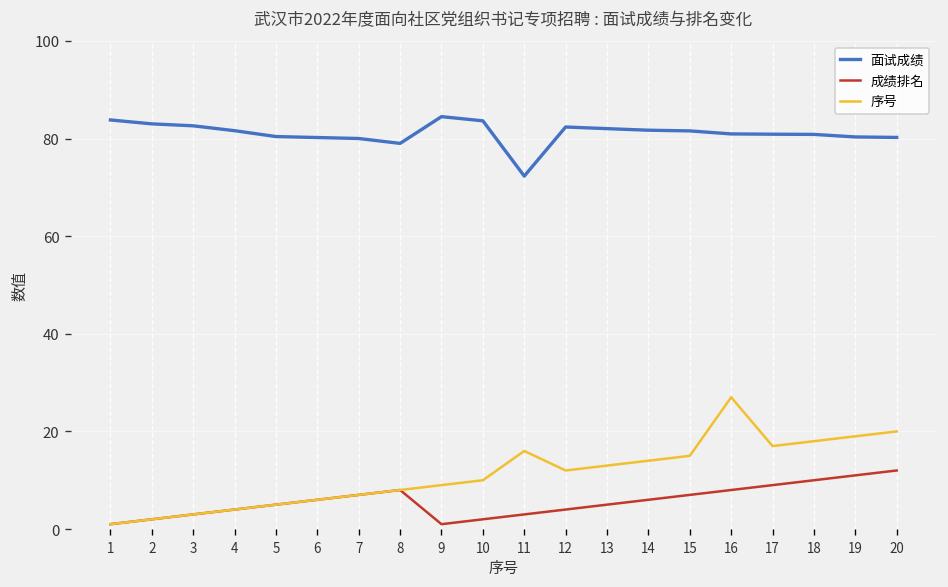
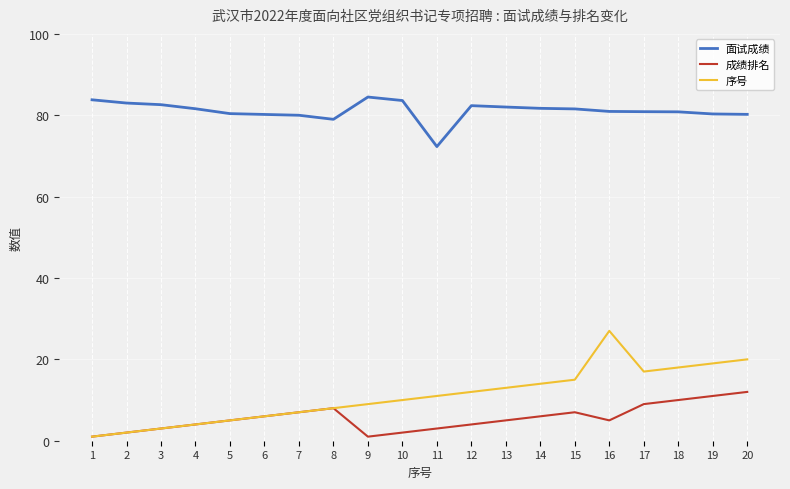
  {
    "面试成绩": {
      "1": 84,
      "2": 83,
      "3": 83,
      "4": 82,
      "5": 80,
      "6": 80,
      "7": 80,
      "8": 79,
      "9": 84,
      "10": 84,
      "11": 72,
      "12": 82,
      "13": 82,
      "14": 82,
      "15": 82,
      "16": 81,
      "17": 81,
      "18": 81,
      "19": 80,
      "20": 80
    },
    "成绩排名": {
      "9": 1,
      "10": 2,
      "11": 3,
      "12": 4,
      "13": 5,
      "14": 6,
      "15": 7,
-     "16": 8,
+     "16": 5,
      "17": 9,
      "18": 10,
      "19": 11,
      "20": 12
    },
    "序号": {
      "9": 9,
      "10": 10,
-     "11": 16,
+     "11": 11,
      "12": 12,
      "13": 13,
      "14": 14,
      "15": 15,
      "16": 27,
      "17": 17,
      "18": 18,
      "19": 19,
      "20": 20
    }
  }
